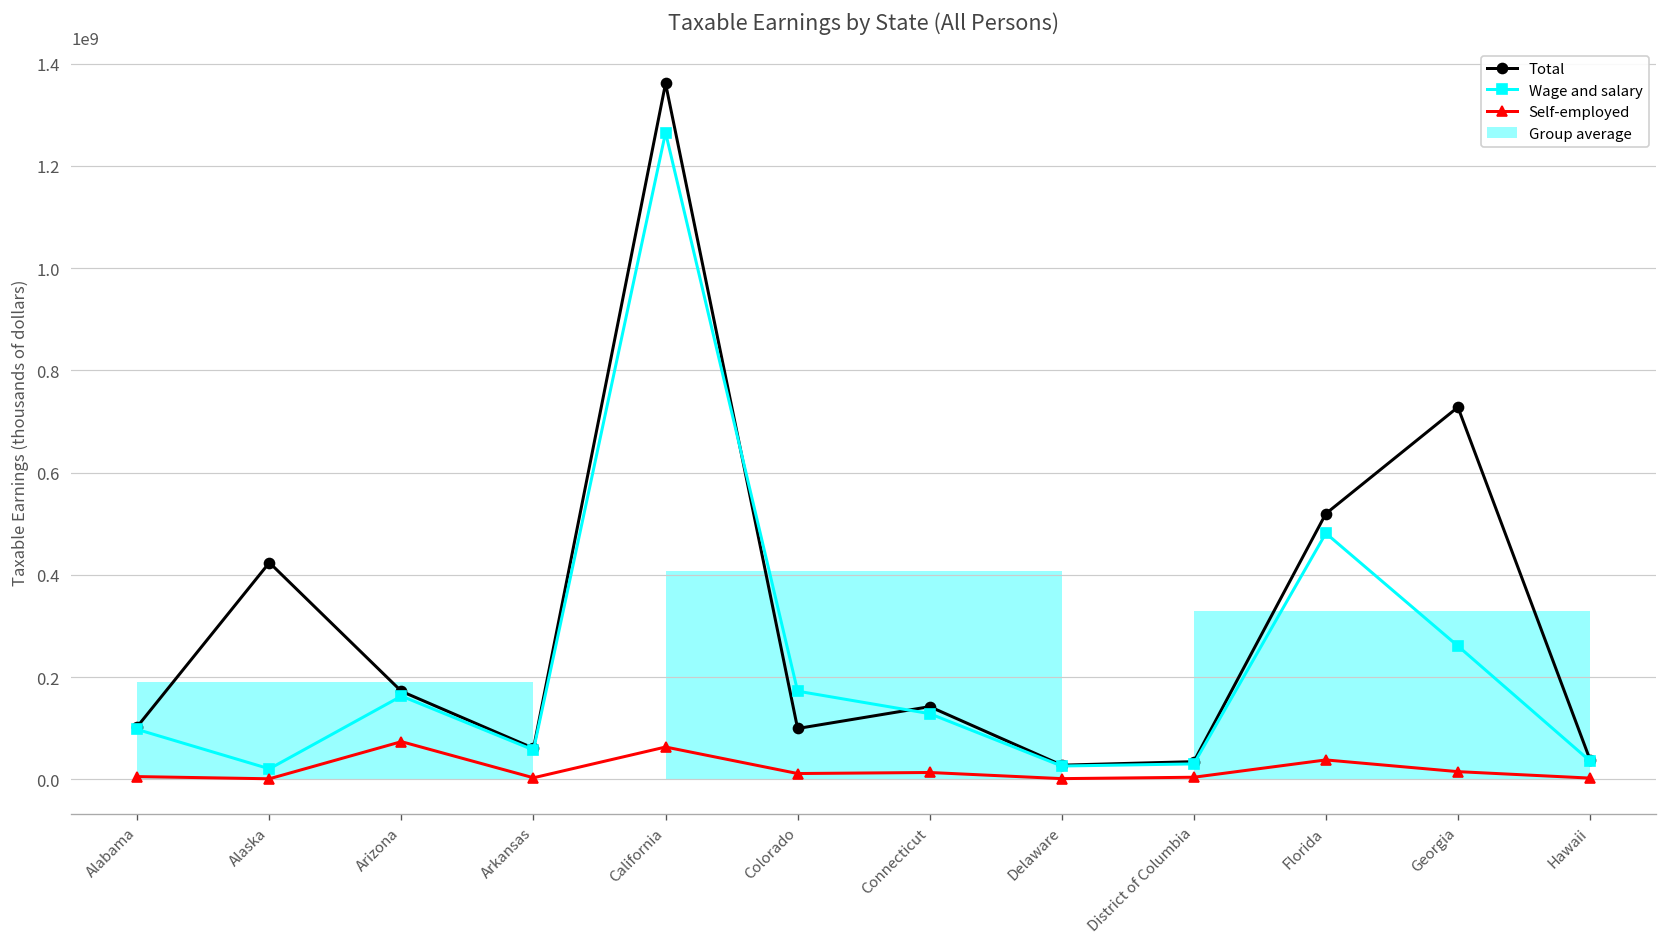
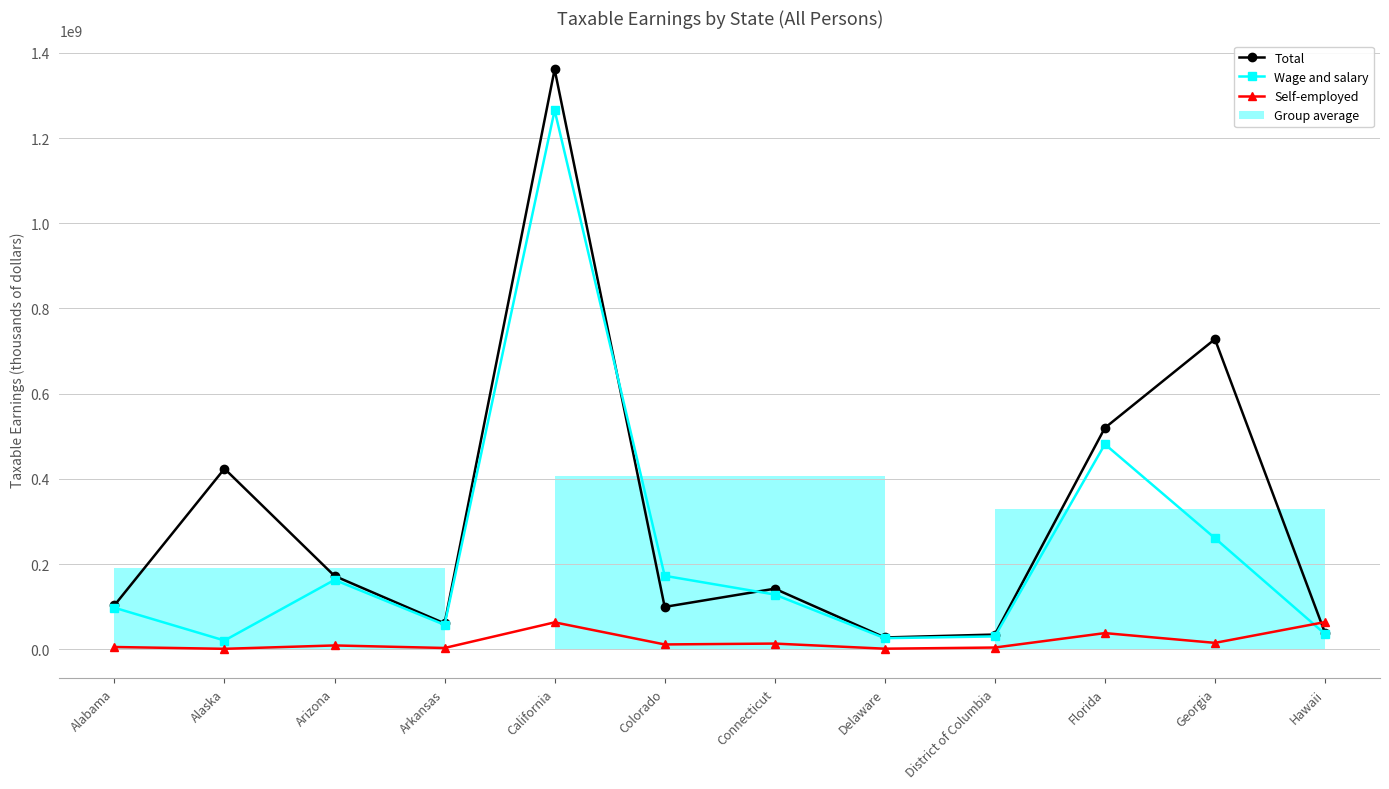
  {
    "Total": {
      "Alaska": 420000000,
      "Arizona": 170000000,
      "California": 1360000000,
      "Colorado": 100000000,
      "Connecticut": 140000000,
      "Florida": 520000000,
      "Georgia": 730000000
    },
    "Self-employed": {
      "Alabama": 10000000,
      "Alaska": 0,
-     "Arizona": 70000000,
+     "Arizona": 10000000,
      "Arkansas": 0,
      "California": 60000000,
      "Colorado": 10000000,
      "Connecticut": 10000000,
      "Delaware": 0,
      "District of Columbia": 0,
      "Florida": 40000000,
      "Georgia": 20000000,
-     "Hawaii": 0
+     "Hawaii": 60000000
    }
  }
